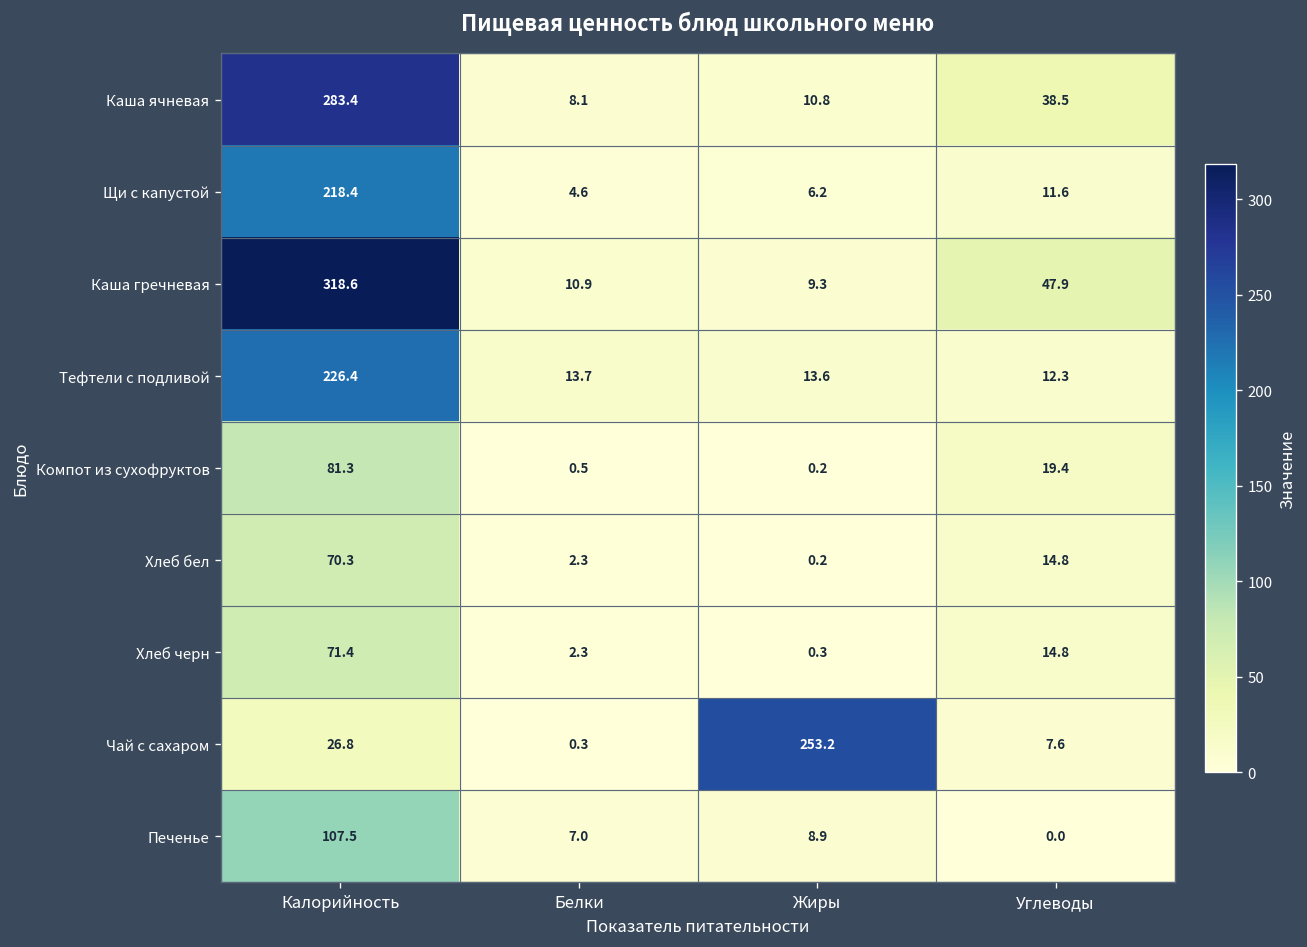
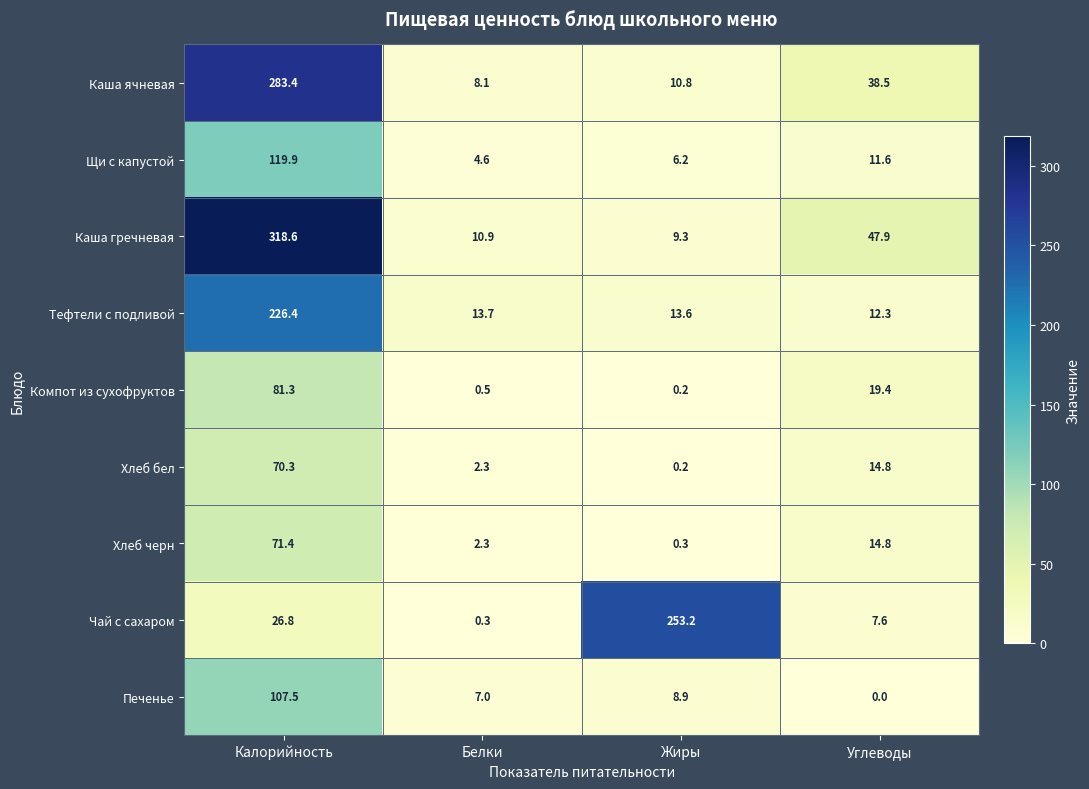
  {
    "Каша ячневая": {
      "Калорийность": 283.4,
      "Белки": 8.1,
      "Жиры": 10.8,
      "Углеводы": 38.5
    },
    "Щи с капустой": {
-     "Калорийность": 218.4,
+     "Калорийность": 119.9,
      "Белки": 4.6,
      "Жиры": 6.2,
      "Углеводы": 11.6
    },
    "Каша гречневая": {
      "Калорийность": 318.6,
      "Белки": 10.9,
      "Жиры": 9.3,
      "Углеводы": 47.9
    },
    "Тефтели с подливой": {
      "Калорийность": 226.4,
      "Белки": 13.7,
      "Жиры": 13.6,
      "Углеводы": 12.3
    },
    "Компот из сухофруктов": {
      "Калорийность": 81.3,
      "Белки": 0.5,
      "Жиры": 0.2,
      "Углеводы": 19.4
    },
    "Хлеб бел": {
      "Калорийность": 70.3,
      "Белки": 2.3,
      "Жиры": 0.2,
      "Углеводы": 14.8
    },
    "Хлеб черн": {
      "Калорийность": 71.4,
      "Белки": 2.3,
      "Жиры": 0.3,
      "Углеводы": 14.8
    },
    "Чай с сахаром": {
      "Калорийность": 26.8,
      "Белки": 0.3,
      "Жиры": 253.2,
      "Углеводы": 7.6
    },
    "Печенье": {
      "Калорийность": 107.5,
      "Белки": 7.0,
      "Жиры": 8.9,
      "Углеводы": 0.0
    }
  }
